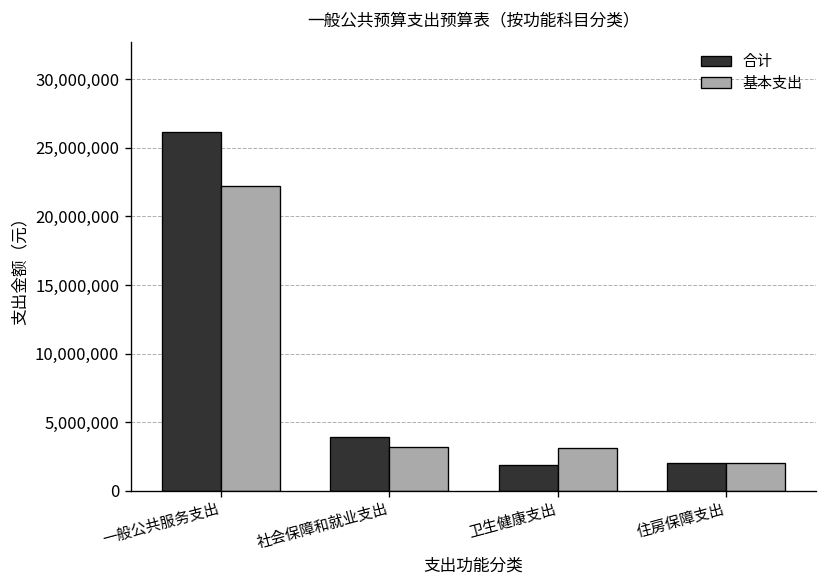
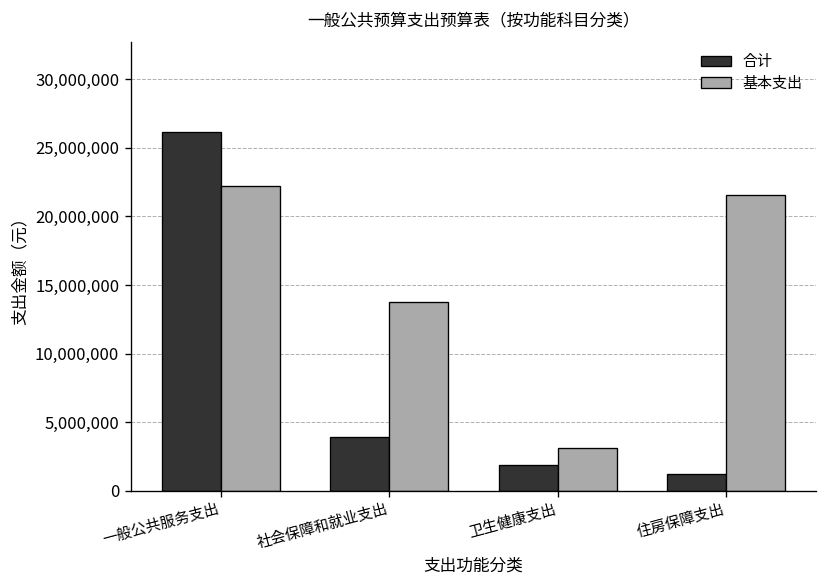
  {
    "合计": {
      "一般公共服务支出": "26,200,000",
      "社会保障和就业支出": "3,900,000",
      "卫生健康支出": "1,900,000",
-     "住房保障支出": "2,000,000"
+     "住房保障支出": "1,200,000"
    },
    "基本支出": {
      "一般公共服务支出": "22,200,000",
-     "社会保障和就业支出": "3,200,000",
+     "社会保障和就业支出": "13,800,000",
      "卫生健康支出": "3,100,000",
-     "住房保障支出": "2,000,000"
+     "住房保障支出": "21,500,000"
    }
  }
